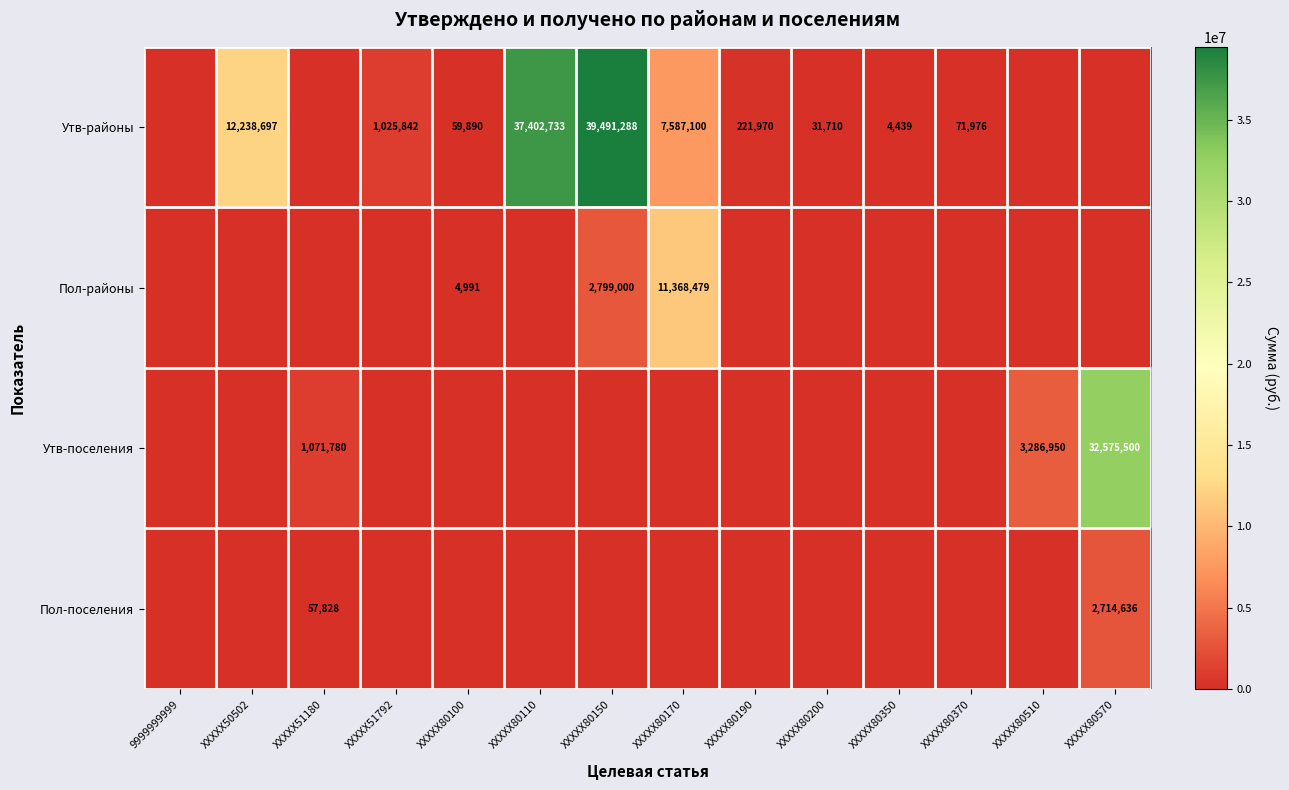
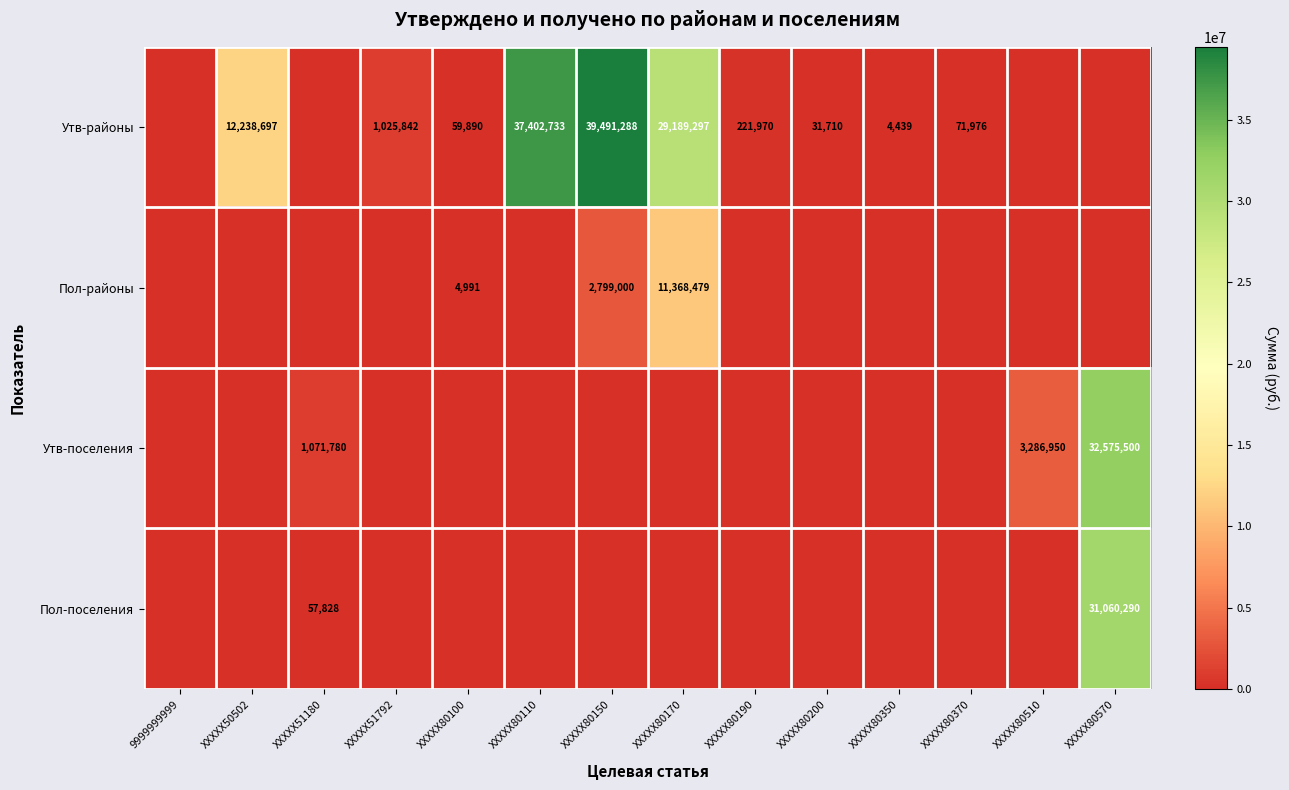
  {
    "Утв-районы": {
      "XXXXX50502": "12,238,697",
      "XXXXX51792": "1,025,842",
      "XXXXX80100": "59,890",
      "XXXXX80110": "37,402,733",
      "XXXXX80150": "39,491,288",
-     "XXXXX80170": "7,587,100",
+     "XXXXX80170": "29,189,297",
      "XXXXX80190": "221,970",
      "XXXXX80200": "31,710",
      "XXXXX80350": "4,439",
      "XXXXX80370": "71,976"
    },
    "Пол-районы": {
      "XXXXX80100": "4,991",
      "XXXXX80150": "2,799,000",
      "XXXXX80170": "11,368,479"
    },
    "Утв-поселения": {
      "XXXXX51180": "1,071,780",
      "XXXXX80510": "3,286,950",
      "XXXXX80570": "32,575,500"
    },
    "Пол-поселения": {
      "XXXXX51180": "57,828",
-     "XXXXX80570": "2,714,636"
+     "XXXXX80570": "31,060,290"
    }
  }
